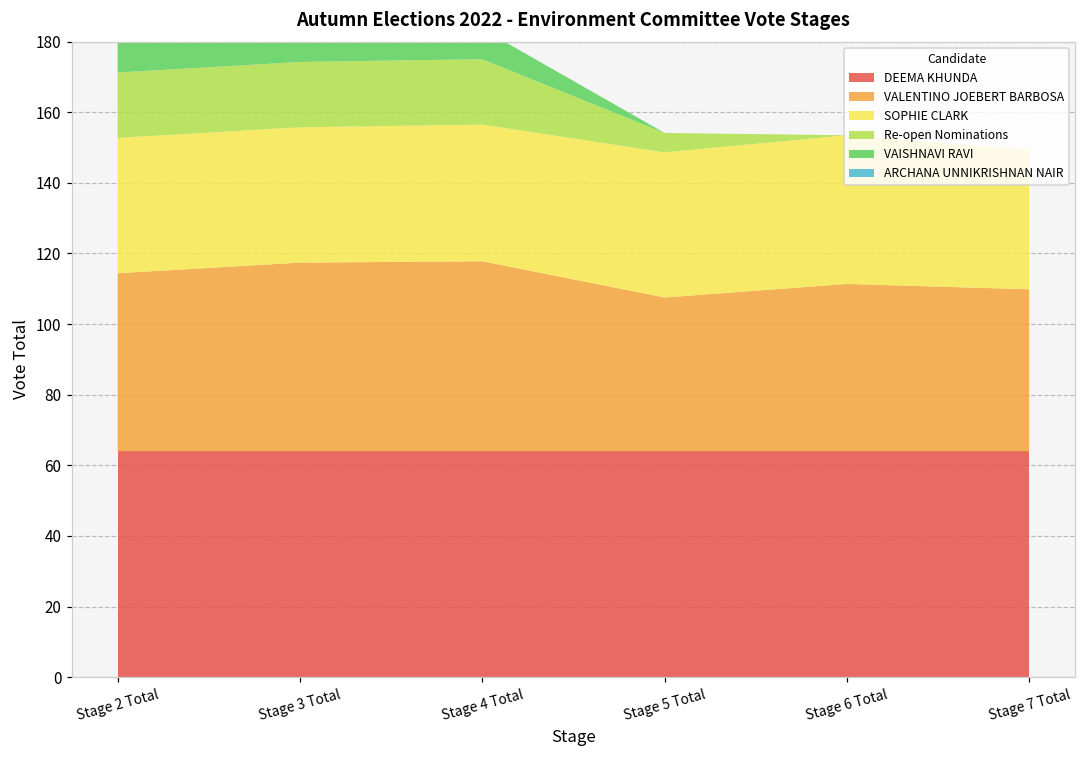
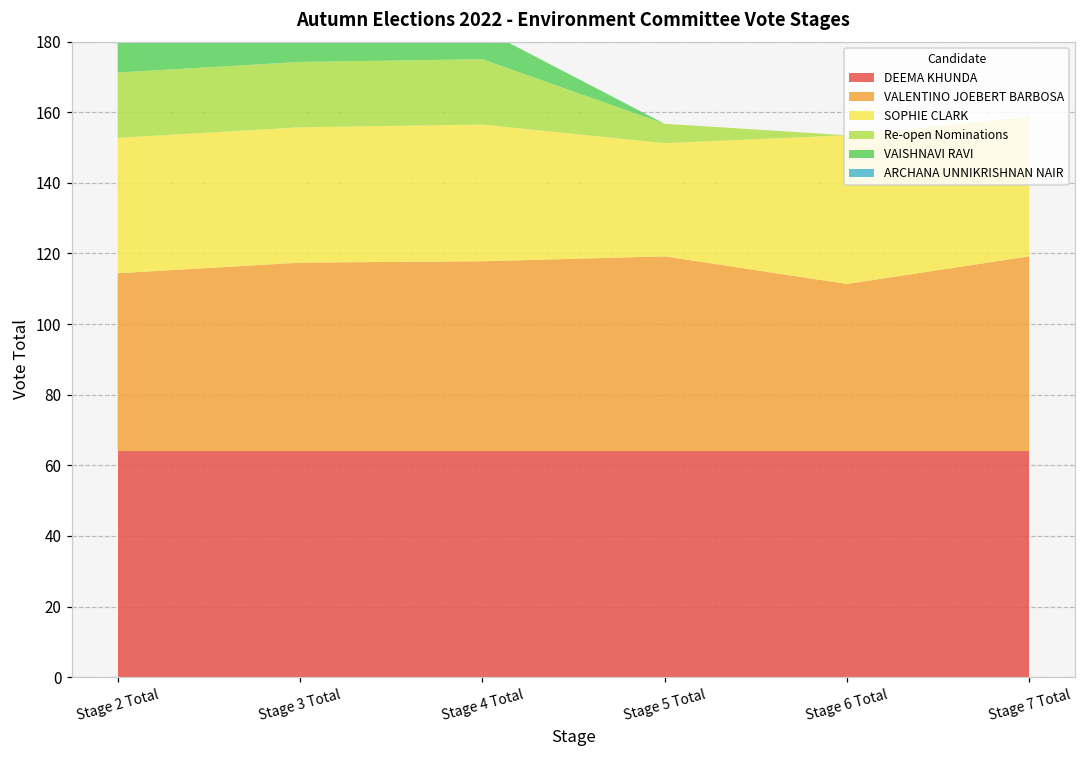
  {
    "DEEMA KHUNDA": {
      "Stage 2 Total": 64,
      "Stage 3 Total": 64,
      "Stage 4 Total": 64,
      "Stage 5 Total": 64,
      "Stage 6 Total": 64,
      "Stage 7 Total": 64
    },
    "VALENTINO JOEBERT BARBOSA": {
      "Stage 2 Total": 50,
      "Stage 3 Total": 53,
      "Stage 4 Total": 54,
-     "Stage 5 Total": 44,
+     "Stage 5 Total": 55,
      "Stage 6 Total": 47,
-     "Stage 7 Total": 46
+     "Stage 7 Total": 55
    },
    "SOPHIE CLARK": {
      "Stage 2 Total": 38,
      "Stage 3 Total": 38,
      "Stage 4 Total": 39,
-     "Stage 5 Total": 41
+     "Stage 5 Total": 32
    },
    "Re-open Nominations": {
      "Stage 2 Total": 19,
      "Stage 3 Total": 19,
      "Stage 4 Total": 19
    },
    "VAISHNAVI RAVI": {
      "Stage 2 Total": 9
    }
  }
